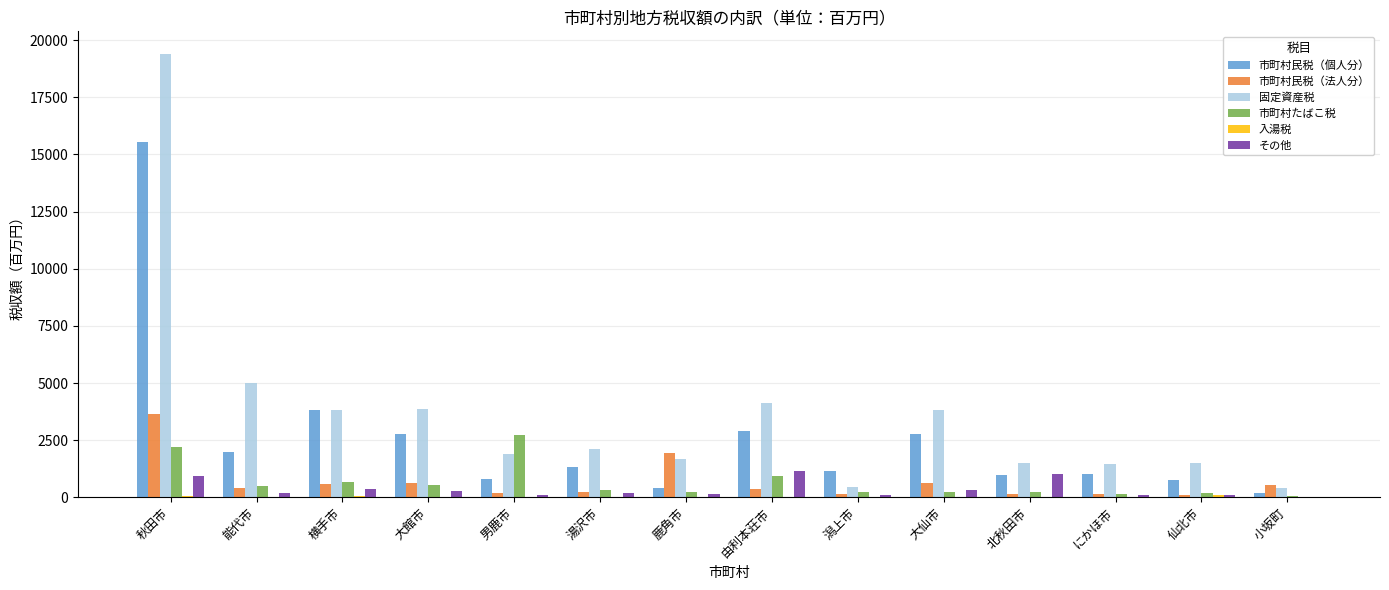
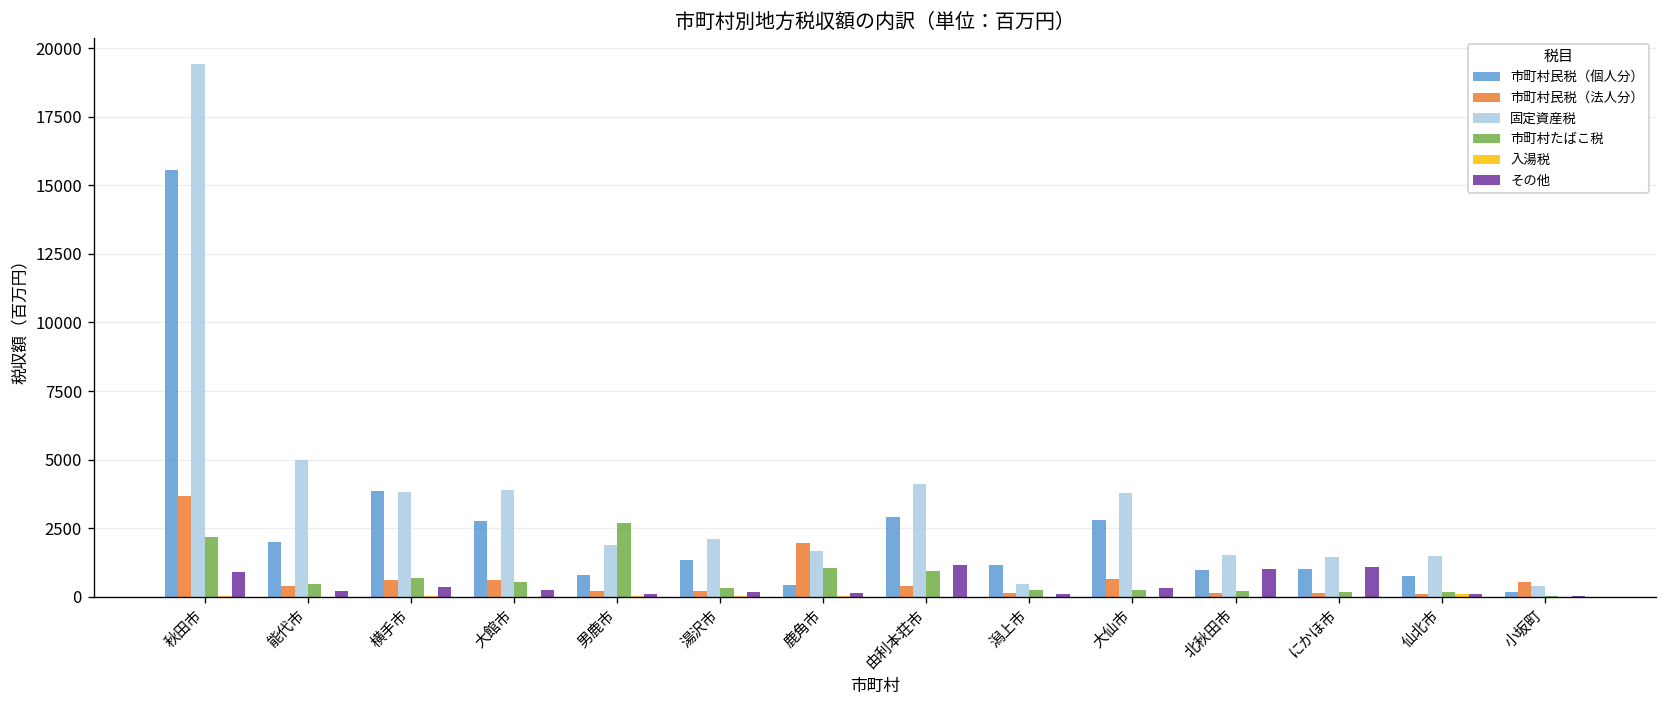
  {
    "市町村民税（個人分）": {
      "秋田市": 15500,
      "能代市": 2000,
      "横手市": 3800,
      "大館市": 2800,
      "男鹿市": 800,
      "湯沢市": 1300,
      "鹿角市": 400,
      "由利本荘市": 2900,
      "潟上市": 1200,
      "大仙市": 2800,
      "北秋田市": 1000,
      "にかほ市": 1000,
      "仙北市": 700,
      "小坂町": 200
    },
    "市町村民税（法人分）": {
      "秋田市": 3700,
      "能代市": 400,
      "横手市": 600,
      "大館市": 600,
      "男鹿市": 200,
      "湯沢市": 200,
      "鹿角市": 1900,
      "由利本荘市": 400,
      "潟上市": 100,
      "大仙市": 600,
      "北秋田市": 100,
      "にかほ市": 100,
      "仙北市": 100,
      "小坂町": 500
    },
    "固定資産税": {
      "秋田市": 19400,
      "能代市": 5000,
      "横手市": 3800,
      "大館市": 3900,
      "男鹿市": 1900,
      "湯沢市": 2100,
      "鹿角市": 1700,
      "由利本荘市": 4100,
      "潟上市": 500,
      "大仙市": 3800,
      "北秋田市": 1500,
      "にかほ市": 1500,
      "仙北市": 1500,
      "小坂町": 400
    },
    "市町村たばこ税": {
      "秋田市": 2200,
      "能代市": 500,
      "横手市": 700,
      "大館市": 600,
      "男鹿市": 2700,
      "湯沢市": 300,
-     "鹿角市": 200,
+     "鹿角市": 1100,
      "由利本荘市": 1000,
      "潟上市": 200,
      "大仙市": 200,
      "北秋田市": 200,
      "にかほ市": 200,
      "仙北市": 200
    },
    "入湯税": {
      "潟上市": 0
    },
    "その他": {
      "秋田市": 900,
      "能代市": 200,
      "横手市": 400,
      "大館市": 300,
      "男鹿市": 100,
      "湯沢市": 200,
      "鹿角市": 100,
      "由利本荘市": 1200,
      "潟上市": 100,
      "大仙市": 300,
      "北秋田市": 1000,
-     "にかほ市": 100
+     "にかほ市": 1100
    }
  }
